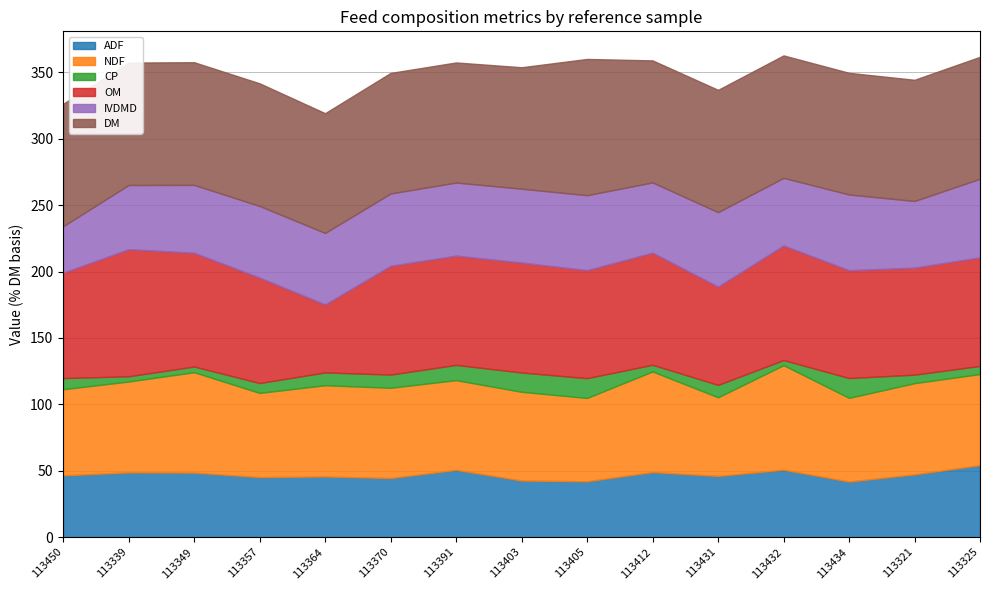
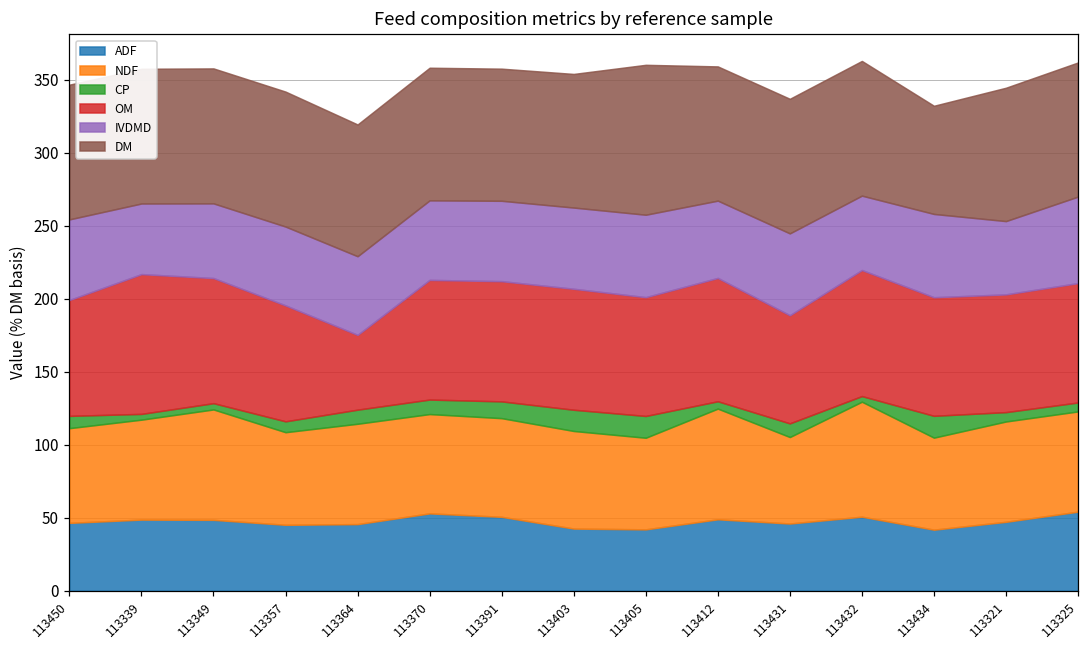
  {
    "ADF": {
      "113450": 46,
      "113339": 49,
      "113349": 49,
      "113357": 45,
      "113364": 46,
-     "113370": 44,
+     "113370": 53,
      "113391": 51,
      "113403": 43,
      "113405": 42,
      "113412": 49,
      "113431": 46,
      "113432": 51,
      "113434": 42,
      "113321": 47,
      "113325": 54
    },
    "NDF": {
      "113450": 65,
      "113339": 68,
      "113349": 76,
      "113357": 63,
      "113364": 69,
      "113370": 68,
      "113391": 68,
      "113403": 67,
      "113405": 63,
      "113412": 76,
      "113431": 59,
      "113432": 79,
      "113434": 63,
      "113321": 69,
      "113325": 69
    },
    "CP": {
      "113450": 8,
      "113339": 4,
      "113349": 4,
      "113357": 7,
      "113364": 10,
      "113370": 10,
      "113391": 11,
      "113403": 15,
      "113405": 15,
      "113412": 5,
      "113431": 9,
      "113432": 4,
      "113434": 15,
      "113321": 6,
      "113325": 6
    },
    "OM": {
      "113450": 79,
      "113339": 96,
      "113349": 86,
      "113357": 79,
      "113364": 51,
      "113370": 82,
      "113391": 82,
      "113403": 83,
      "113405": 81,
      "113412": 84,
      "113431": 74,
      "113432": 86,
      "113434": 81,
      "113321": 81,
      "113325": 82
    },
    "IVDMD": {
-     "113450": 35,
+     "113450": 55,
      "113339": 48,
      "113349": 51,
      "113357": 54,
      "113364": 54,
      "113370": 54,
      "113391": 55,
      "113403": 56,
      "113405": 56,
      "113412": 53,
      "113431": 56,
      "113432": 51,
      "113434": 57,
      "113321": 50,
      "113325": 59
    },
    "DM": {
      "113450": 92,
      "113349": 92,
      "113357": 92,
      "113364": 90,
      "113370": 91,
      "113391": 90,
      "113403": 91,
      "113405": 103,
      "113412": 92,
      "113431": 92,
      "113432": 92,
-     "113434": 92,
+     "113434": 74,
      "113321": 91,
      "113325": 92
    }
  }
